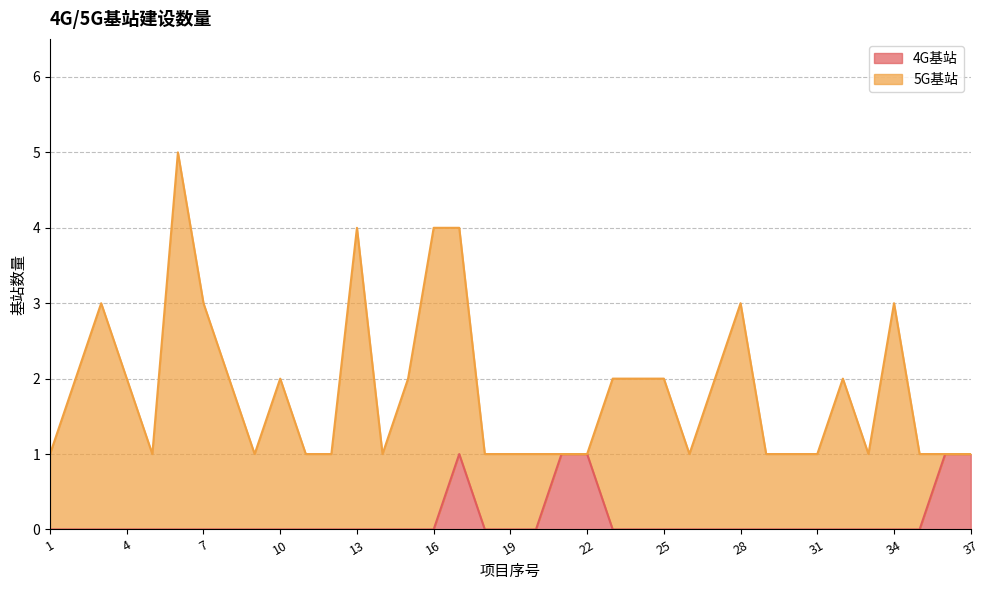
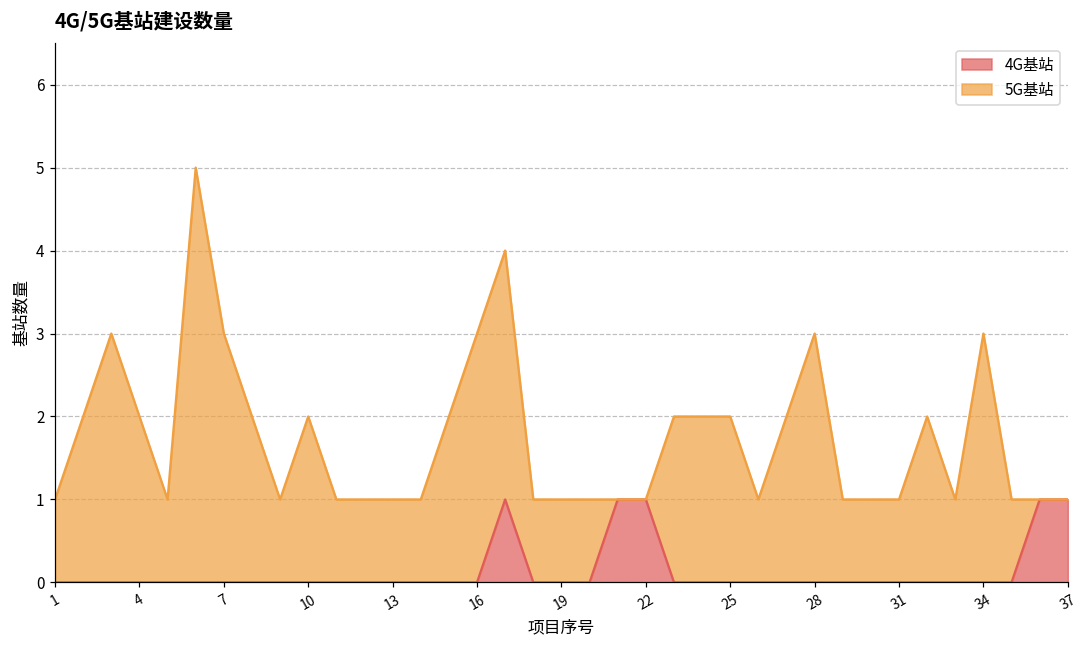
  {
    "4G基站": {
      "1": 0,
      "4": 0,
      "7": 0,
      "10": 0,
      "13": 0,
      "16": 0,
      "19": 0,
      "25": 0,
      "28": 0,
      "31": 0,
      "34": 0
    },
    "5G基站": {
      "1": 1,
      "4": 2,
      "7": 3,
      "10": 2,
-     "13": 4,
-     "16": 4,
+     "13": 1,
+     "16": 3,
      "19": 1,
      "25": 2,
      "28": 3,
      "31": 1,
      "34": 3
    }
  }
